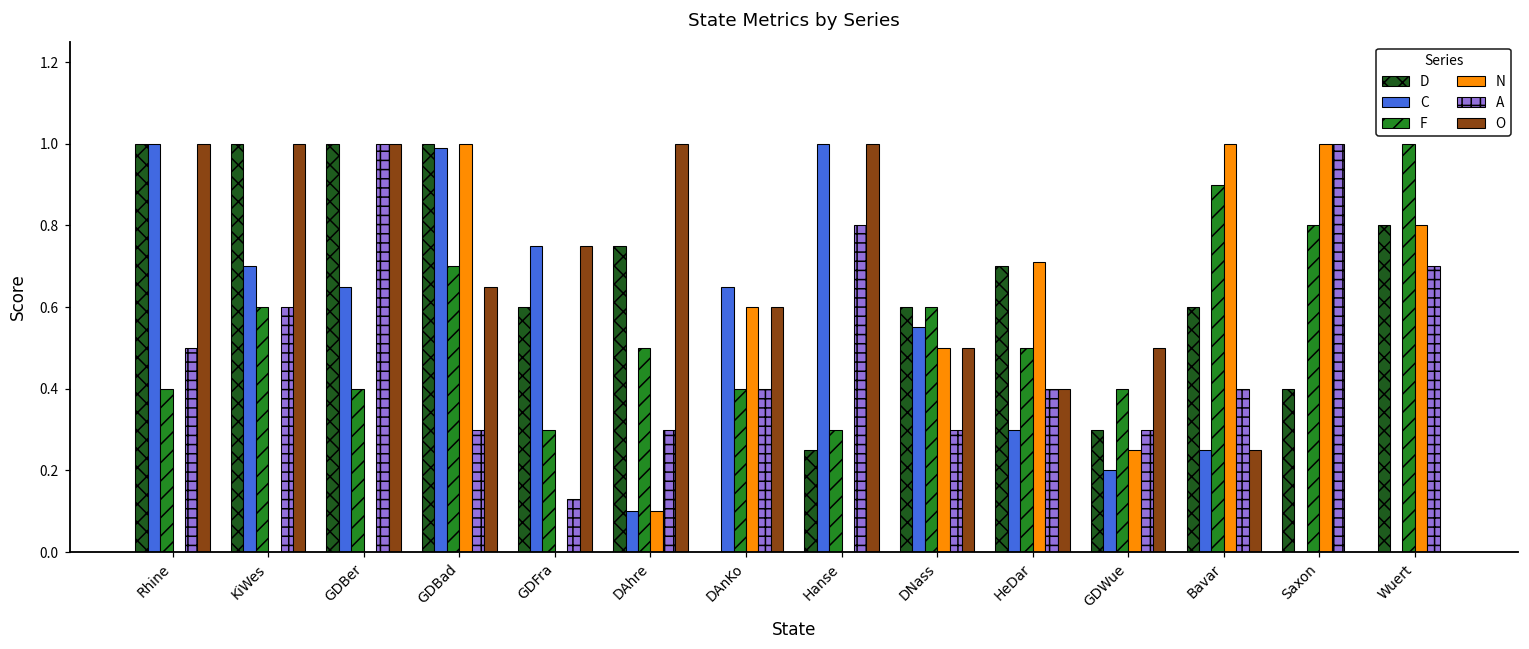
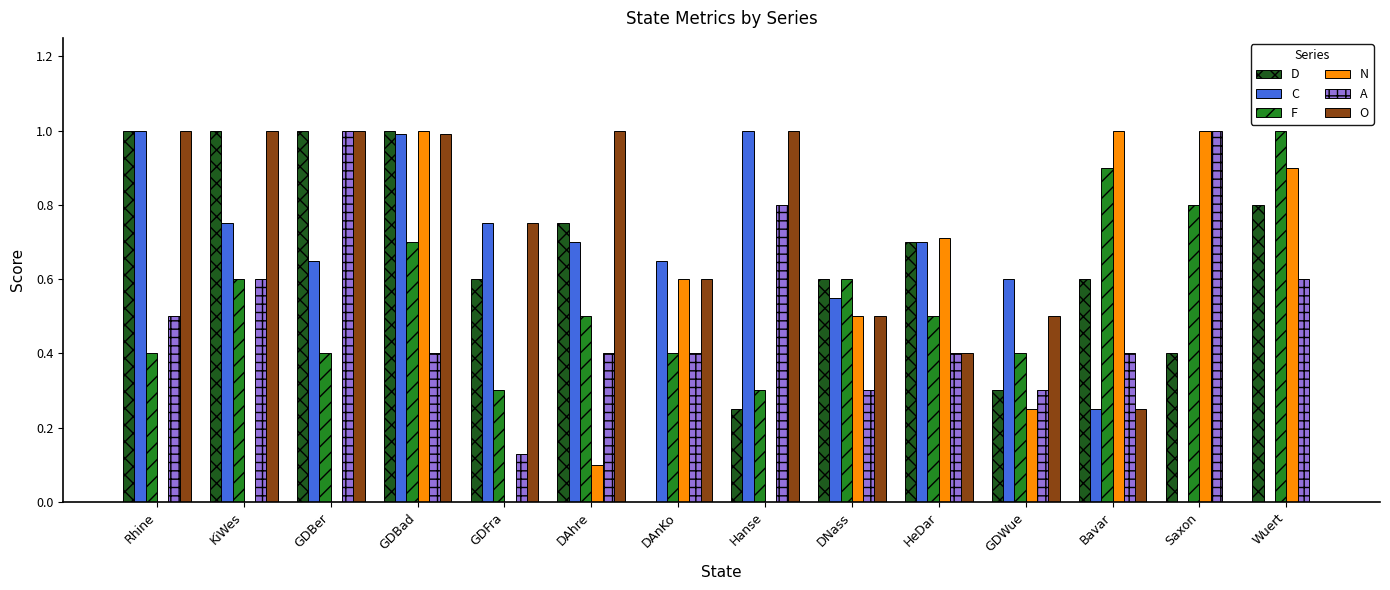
  {
    "C": {
      "Rhine": 1.00,
-     "KiWes": 0.70,
+     "KiWes": 0.75,
      "GDBer": 0.65,
      "GDBad": 0.99,
      "GDFra": 0.75,
-     "DAhre": 0.1,
+     "DAhre": 0.7,
      "DAnKo": 0.65,
      "Hanse": 1.00,
      "DNass": 0.55,
-     "HeDar": 0.3,
-     "GDWue": 0.2,
+     "HeDar": 0.7,
+     "GDWue": 0.6,
      "Bavar": 0.25,
      "Saxon": 0.00,
      "Wuert": 0.00
    },
    "N": {
      "Rhine": 0.0,
      "KiWes": 0.0,
      "GDBer": 0.0,
      "GDBad": 1.0,
      "GDFra": 0.0,
      "DAhre": 0.1,
      "DAnKo": 0.6,
      "Hanse": 0.0,
      "DNass": 0.5,
      "HeDar": 0.71,
      "GDWue": 0.25,
      "Bavar": 1.0,
      "Saxon": 1.0,
-     "Wuert": 0.8
+     "Wuert": 0.9
    },
    "A": {
      "Rhine": 0.5,
      "KiWes": 0.6,
      "GDBer": 1.0,
-     "GDBad": 0.3,
+     "GDBad": 0.4,
      "GDFra": 0.13,
-     "DAhre": 0.3,
+     "DAhre": 0.4,
      "DAnKo": 0.4,
      "Hanse": 0.8,
      "DNass": 0.3,
      "HeDar": 0.4,
      "GDWue": 0.3,
      "Bavar": 0.4,
      "Saxon": 1.0,
-     "Wuert": 0.7
+     "Wuert": 0.6
    },
    "O": {
      "Rhine": 1.00,
      "KiWes": 1.00,
      "GDBer": 1.00,
-     "GDBad": 0.65,
+     "GDBad": 0.99,
      "GDFra": 0.75,
      "DAhre": 1.00,
      "DAnKo": 0.60,
      "Hanse": 1.00,
      "DNass": 0.50,
      "HeDar": 0.40,
      "GDWue": 0.50,
      "Bavar": 0.25,
      "Saxon": 0.00,
      "Wuert": 0.00
    }
  }
